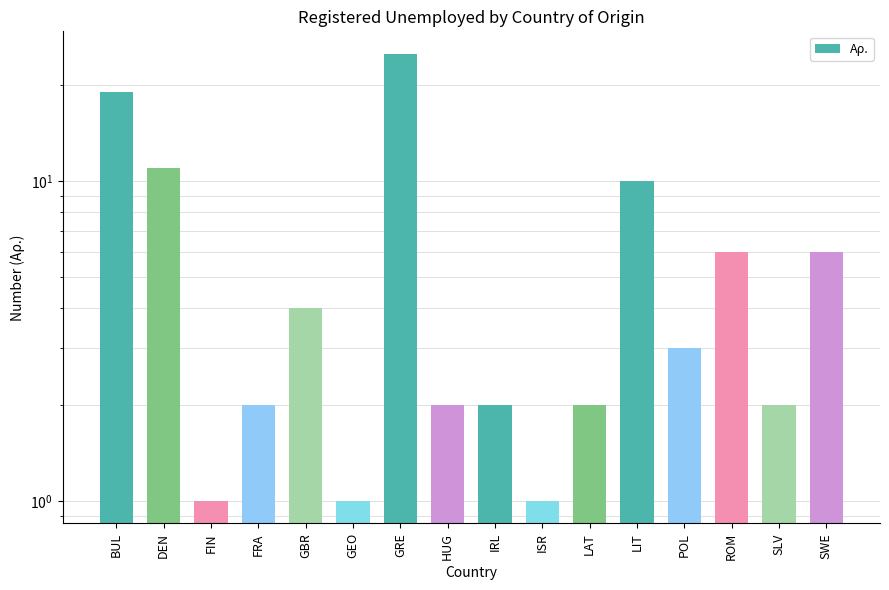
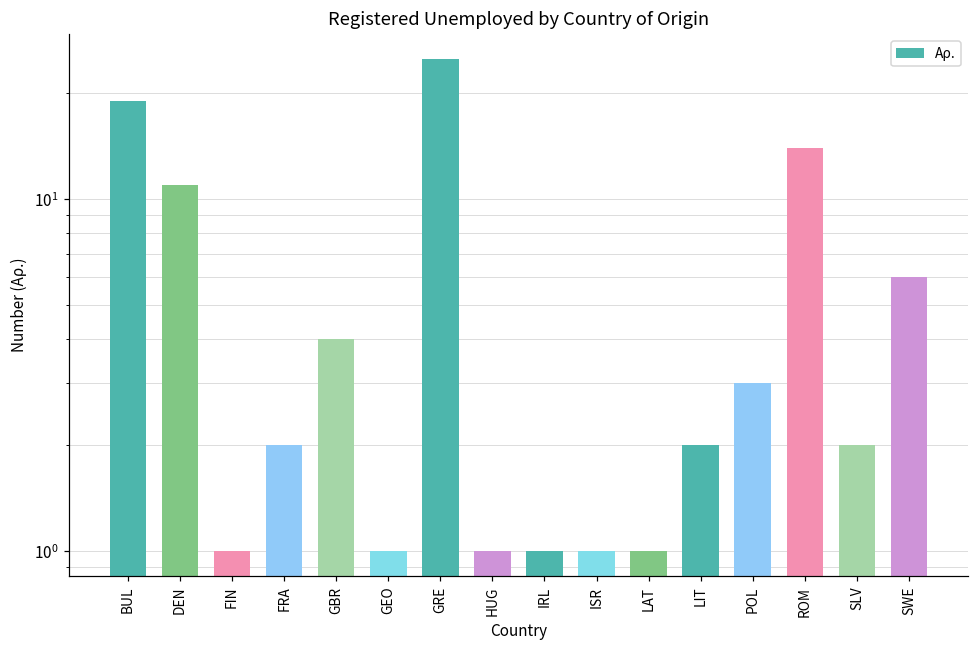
  {
    "BUL": 19,
    "DEN": 11,
    "FIN": 1,
    "FRA": 2,
    "GBR": 4,
    "GEO": 1,
    "GRE": 25,
-   "HUG": 2,
-   "IRL": 2,
+   "HUG": 1,
+   "IRL": 1,
    "ISR": 1,
-   "LAT": 2,
-   "LIT": 10,
+   "LAT": 1,
+   "LIT": 2,
    "POL": 3,
-   "ROM": 6,
+   "ROM": 14,
    "SLV": 2,
    "SWE": 6
  }
